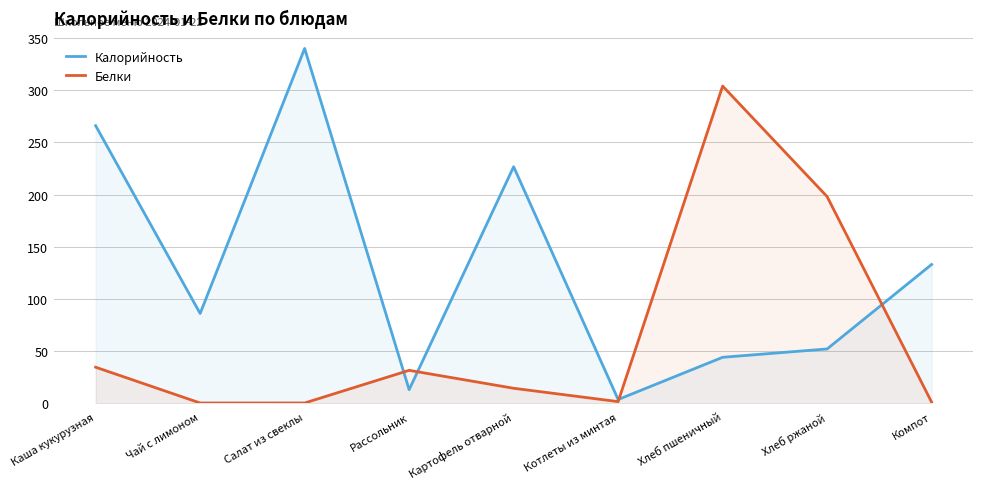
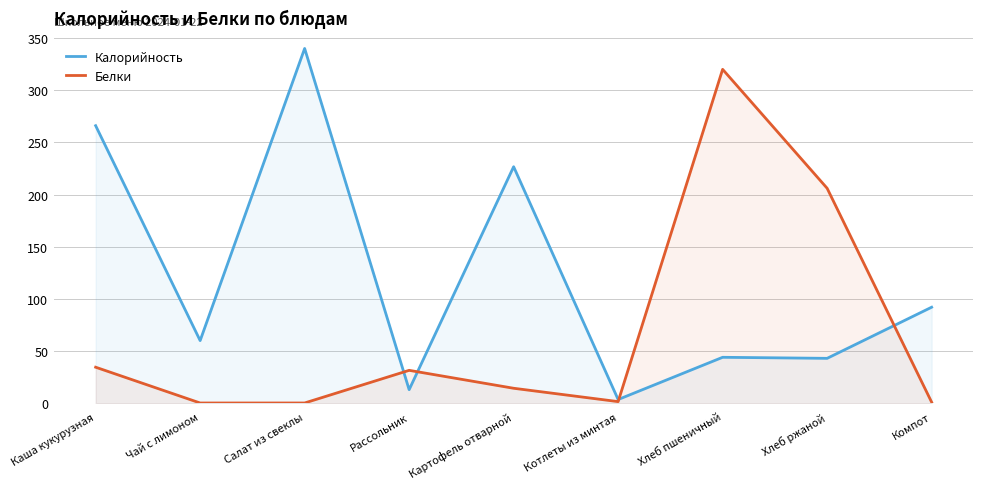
  {
    "Калорийность": {
      "Каша кукурузная": 266,
-     "Чай с лимоном": 86,
+     "Чай с лимоном": 60,
      "Салат из свеклы": 340,
      "Рассольник": 13,
      "Картофель отварной": 227,
      "Хлеб пшеничный": 44,
-     "Хлеб ржаной": 52,
-     "Компот": 133
+     "Хлеб ржаной": 43,
+     "Компот": 92
    },
    "Белки": {
      "Каша кукурузная": 35,
      "Чай с лимоном": 0,
      "Салат из свеклы": 0,
      "Рассольник": 32,
      "Картофель отварной": 14,
-     "Хлеб пшеничный": 304,
-     "Хлеб ржаной": 198,
+     "Хлеб пшеничный": 320,
+     "Хлеб ржаной": 206,
      "Компот": 1
    }
  }
